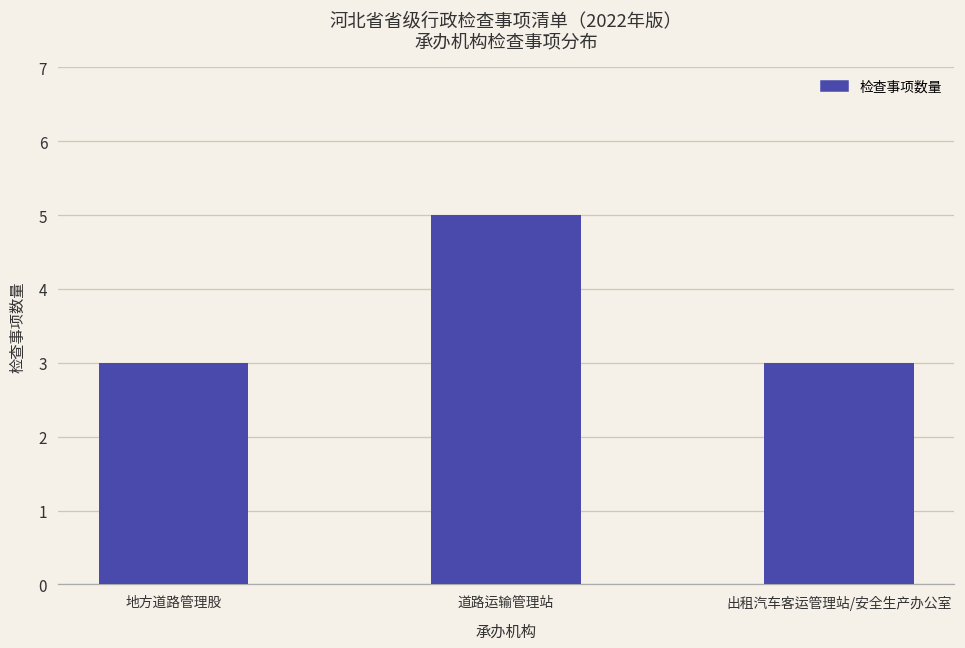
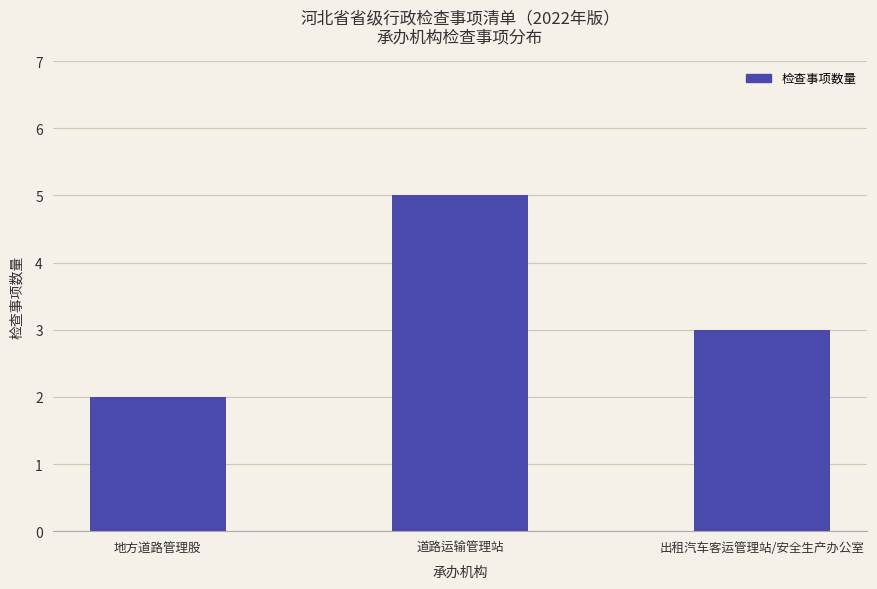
  {
-   "地方道路管理股": 3,
+   "地方道路管理股": 2,
    "道路运输管理站": 5,
    "出租汽车客运管理站/安全生产办公室": 3
  }
